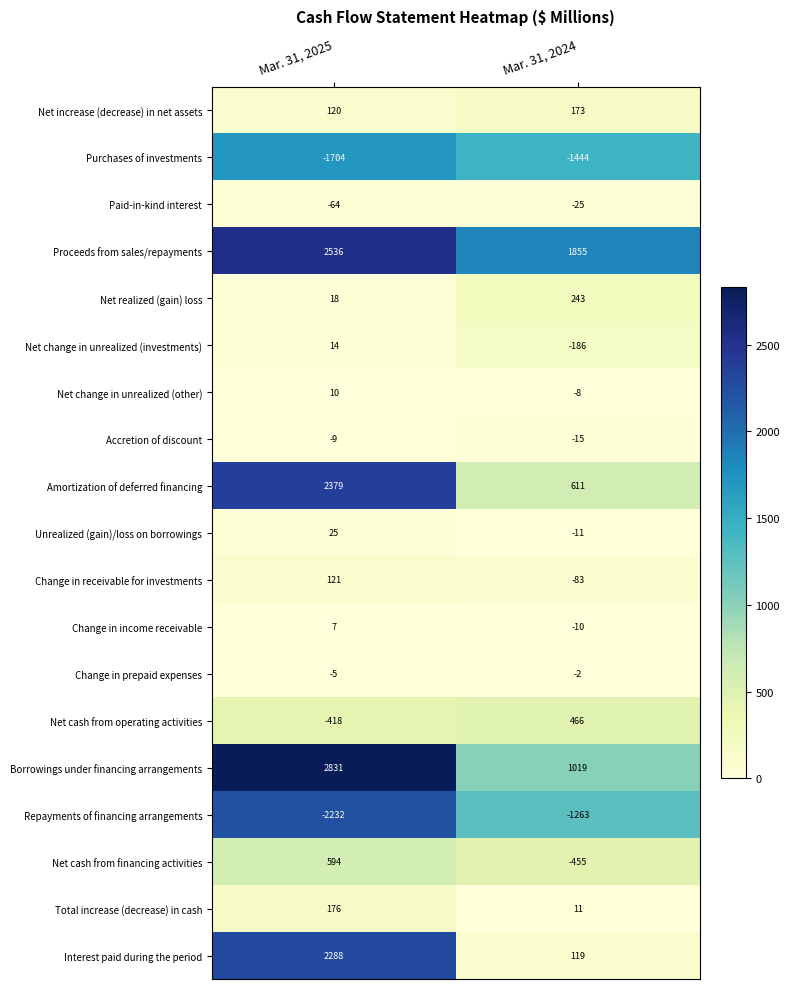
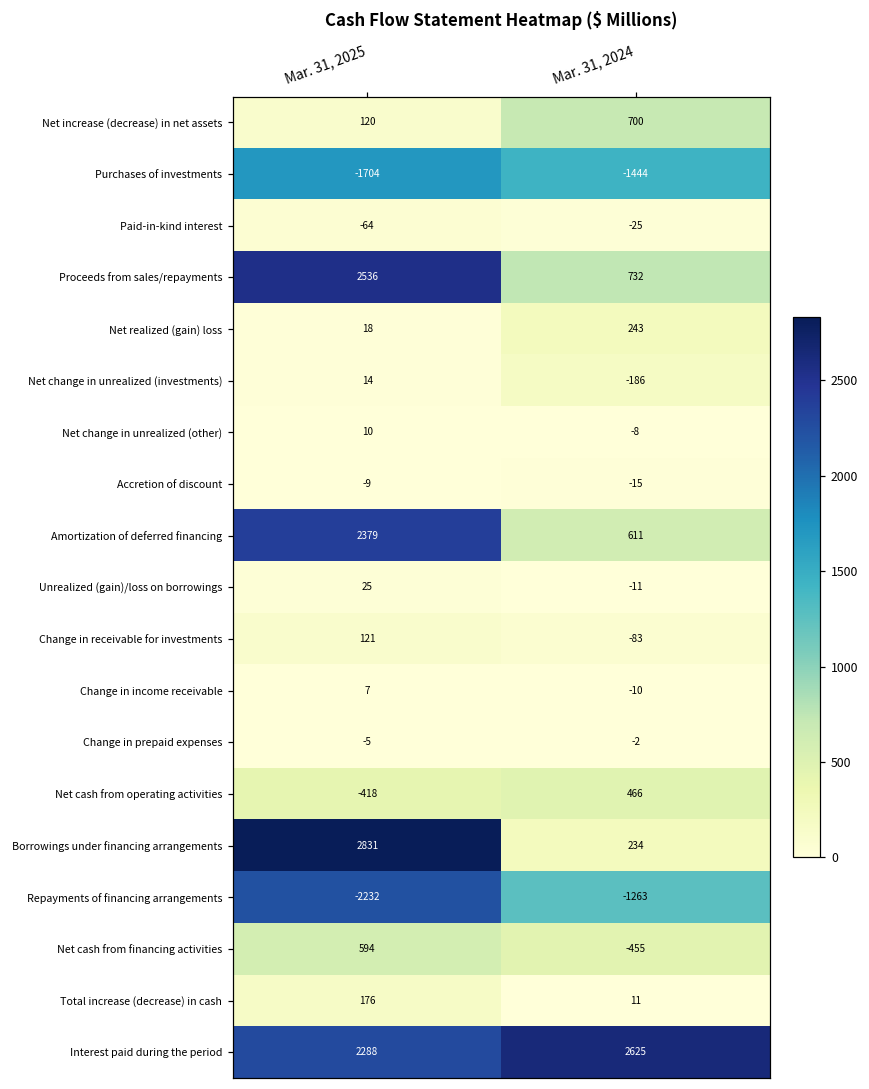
  {
    "Net increase (decrease) in net assets": {
      "Mar. 31, 2025": 120,
-     "Mar. 31, 2024": 173
+     "Mar. 31, 2024": 700
    },
    "Purchases of investments": {
      "Mar. 31, 2025": -1704,
      "Mar. 31, 2024": -1444
    },
    "Paid-in-kind interest": {
      "Mar. 31, 2025": -64,
      "Mar. 31, 2024": -25
    },
    "Proceeds from sales/repayments": {
      "Mar. 31, 2025": 2536,
-     "Mar. 31, 2024": 1855
+     "Mar. 31, 2024": 732
    },
    "Net realized (gain) loss": {
      "Mar. 31, 2025": 18,
      "Mar. 31, 2024": 243
    },
    "Net change in unrealized (investments)": {
      "Mar. 31, 2025": 14,
      "Mar. 31, 2024": -186
    },
    "Net change in unrealized (other)": {
      "Mar. 31, 2025": 10,
      "Mar. 31, 2024": -8
    },
    "Accretion of discount": {
      "Mar. 31, 2025": -9,
      "Mar. 31, 2024": -15
    },
    "Amortization of deferred financing": {
      "Mar. 31, 2025": 2379,
      "Mar. 31, 2024": 611
    },
    "Unrealized (gain)/loss on borrowings": {
      "Mar. 31, 2025": 25,
      "Mar. 31, 2024": -11
    },
    "Change in receivable for investments": {
      "Mar. 31, 2025": 121,
      "Mar. 31, 2024": -83
    },
    "Change in income receivable": {
      "Mar. 31, 2025": 7,
      "Mar. 31, 2024": -10
    },
    "Change in prepaid expenses": {
      "Mar. 31, 2025": -5,
      "Mar. 31, 2024": -2
    },
    "Net cash from operating activities": {
      "Mar. 31, 2025": -418,
      "Mar. 31, 2024": 466
    },
    "Borrowings under financing arrangements": {
      "Mar. 31, 2025": 2831,
-     "Mar. 31, 2024": 1019
+     "Mar. 31, 2024": 234
    },
    "Repayments of financing arrangements": {
      "Mar. 31, 2025": -2232,
      "Mar. 31, 2024": -1263
    },
    "Net cash from financing activities": {
      "Mar. 31, 2025": 594,
      "Mar. 31, 2024": -455
    },
    "Total increase (decrease) in cash": {
      "Mar. 31, 2025": 176,
      "Mar. 31, 2024": 11
    },
    "Interest paid during the period": {
      "Mar. 31, 2025": 2288,
-     "Mar. 31, 2024": 119
+     "Mar. 31, 2024": 2625
    }
  }
